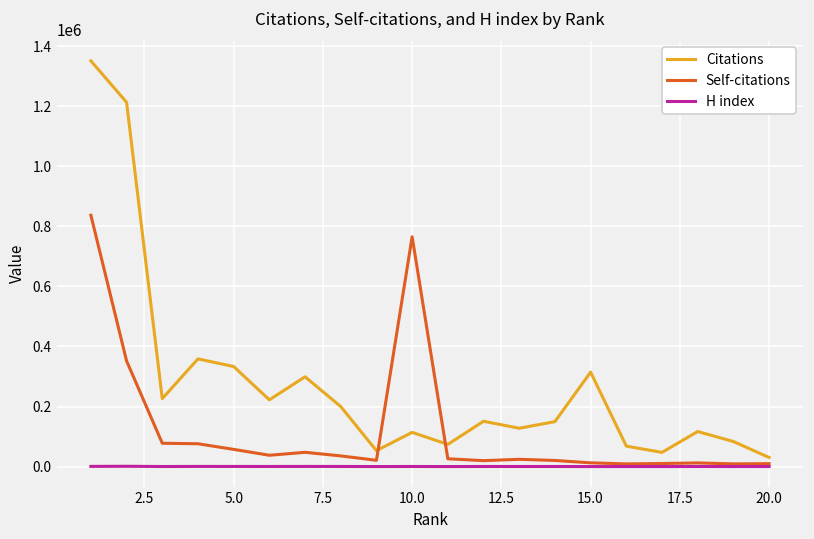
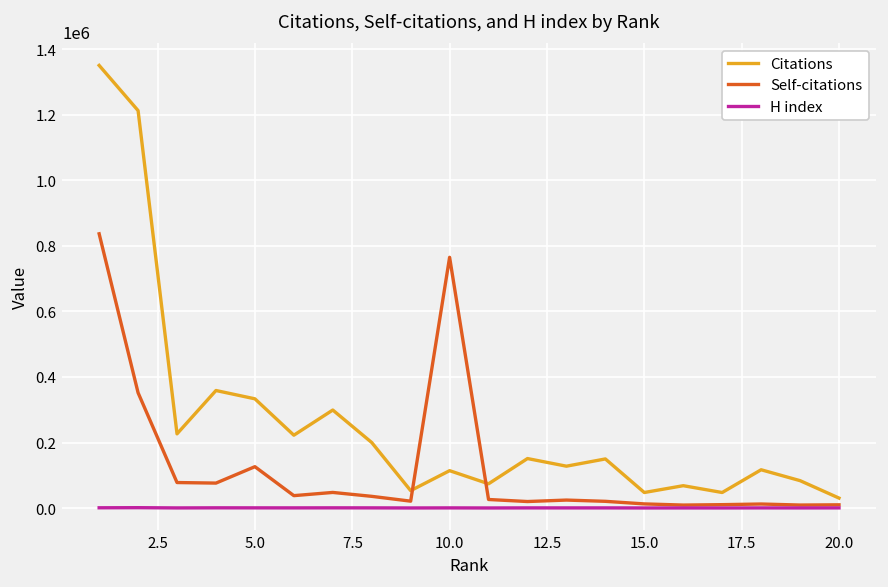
  {
    "Citations": {
      "5.0": 330000,
      "10.0": 110000,
-     "15.0": 310000,
+     "15.0": 50000,
      "20.0": 30000
    },
    "Self-citations": {
-     "5.0": 60000,
+     "5.0": 130000,
      "10.0": 770000,
      "15.0": 10000,
      "20.0": 10000
    },
    "H index": {
      "5.0": 0,
      "10.0": 0,
      "15.0": 0,
      "20.0": 0
    }
  }
